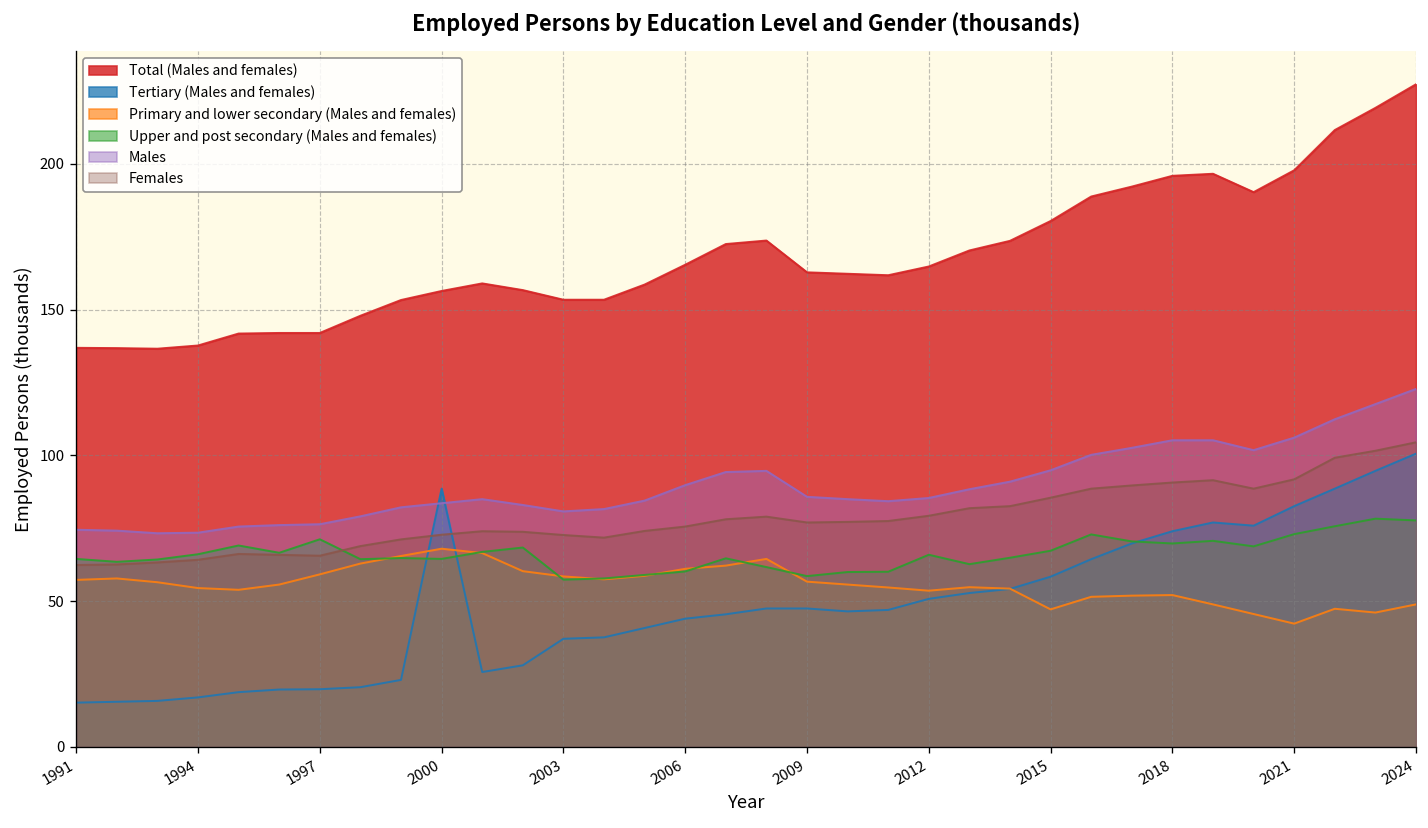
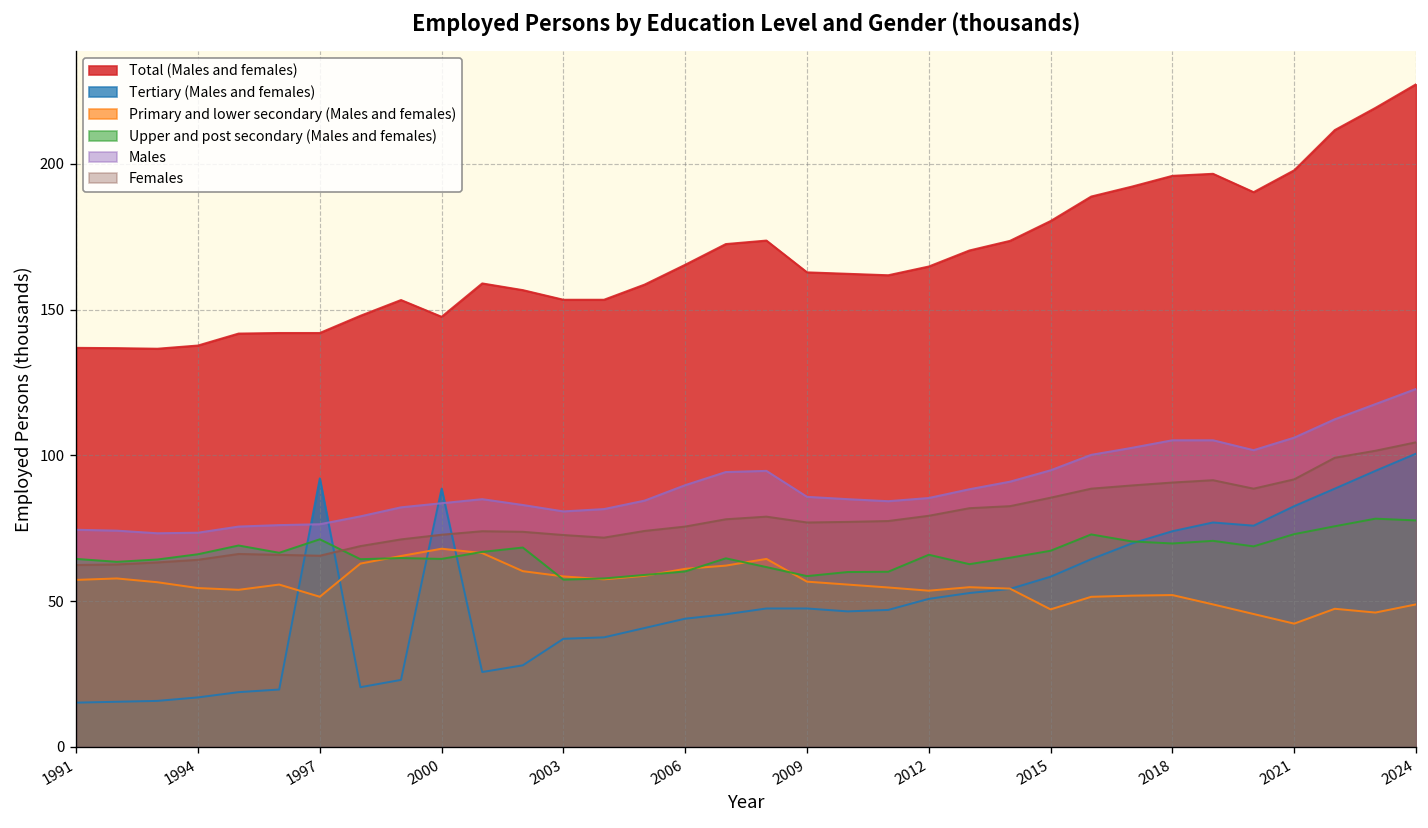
  {
    "Total (Males and females)": {
      "1991": 137,
      "1994": 138,
      "1997": 142,
-     "2000": 156,
+     "2000": 148,
      "2003": 153,
      "2006": 165,
      "2009": 163,
      "2012": 165,
      "2015": 180,
      "2018": 196,
      "2021": 198,
      "2024": 227
    },
    "Tertiary (Males and females)": {
      "1991": 15,
      "1994": 17,
-     "1997": 20,
+     "1997": 92,
      "2000": 89,
      "2003": 37,
      "2006": 44,
      "2009": 48,
      "2012": 51,
      "2015": 58,
      "2018": 74,
      "2021": 83,
      "2024": 101
    },
    "Primary and lower secondary (Males and females)": {
      "1991": 57,
      "1994": 55,
-     "1997": 59,
+     "1997": 52,
      "2000": 68,
      "2003": 59,
      "2009": 57,
      "2012": 54,
      "2015": 47,
      "2018": 52,
      "2021": 42,
      "2024": 49
    },
    "Upper and post secondary (Males and females)": {
      "1991": 65,
      "1994": 66,
      "1997": 71,
      "2000": 65,
      "2003": 57,
      "2009": 59,
      "2012": 66,
      "2015": 67,
      "2018": 70,
      "2021": 73,
      "2024": 78
    }
  }
